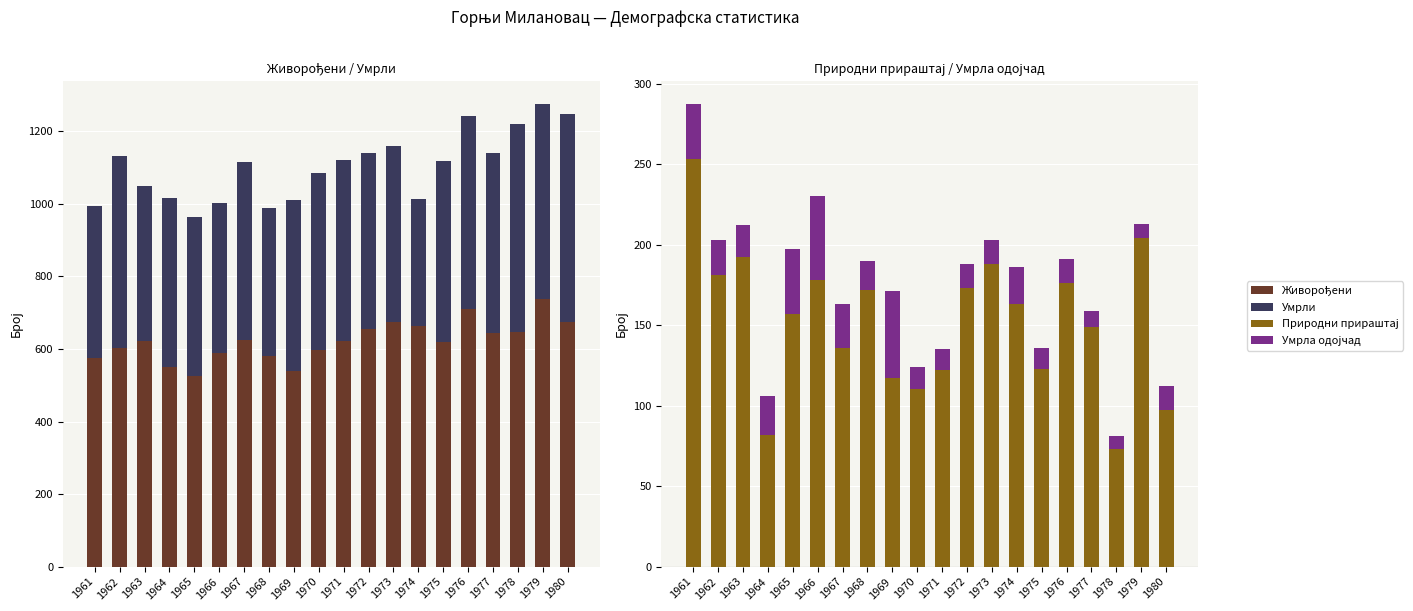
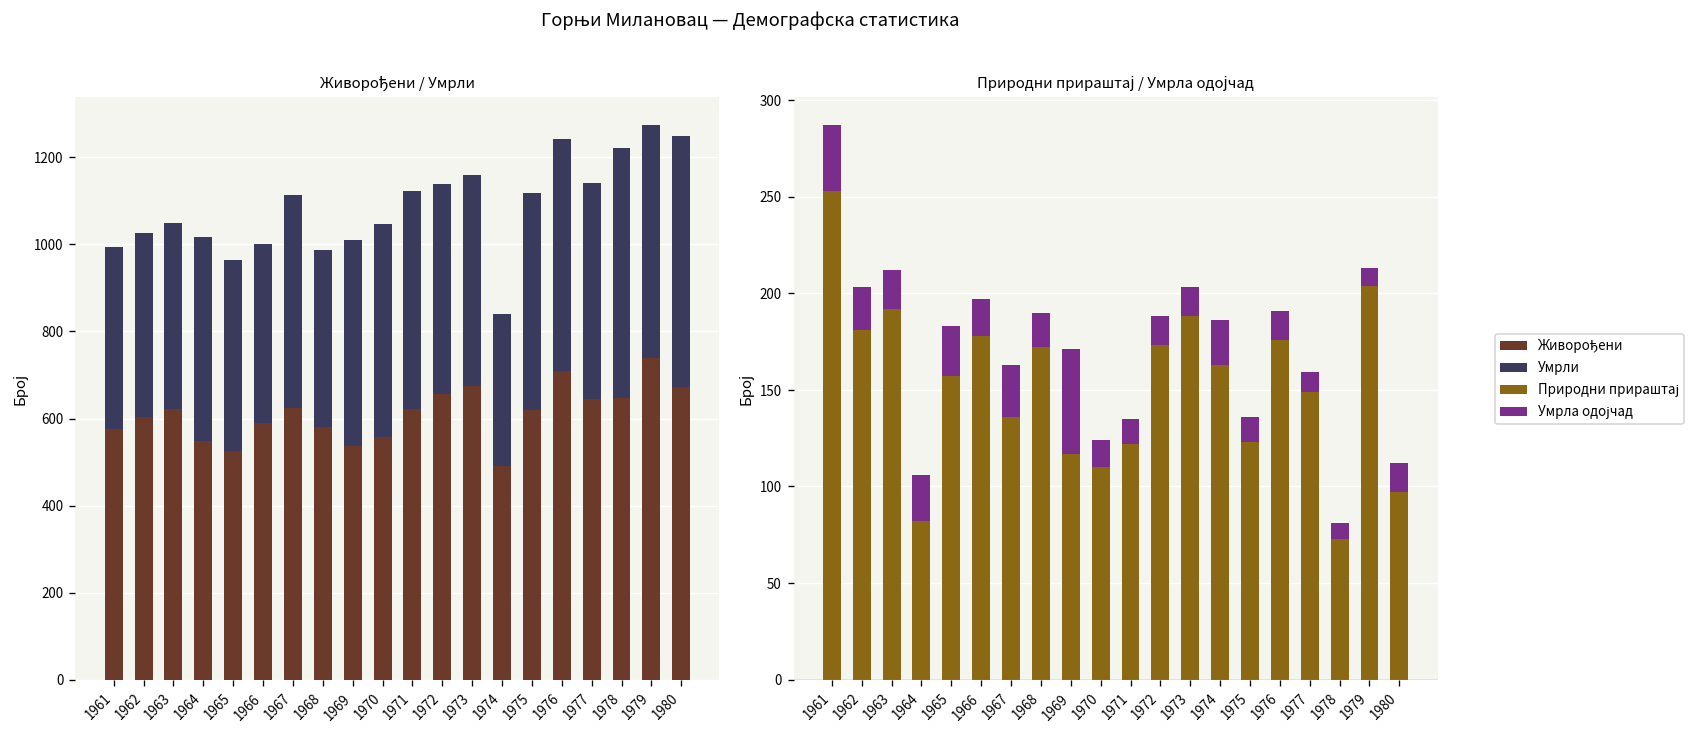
  {
    "Живорођени / Умрли": {
      "Живорођени": {
        "1961": 580,
        "1962": 600,
        "1963": 620,
        "1964": 550,
        "1965": 530,
        "1966": 590,
        "1967": 630,
        "1968": 580,
        "1969": 540,
-       "1970": 600,
+       "1970": 560,
        "1971": 620,
        "1972": 660,
        "1973": 670,
-       "1974": 660,
+       "1974": 490,
        "1975": 620,
        "1976": 710,
        "1977": 650,
        "1978": 650,
        "1979": 740,
        "1980": 670
      },
      "Умрли": {
        "1961": 420,
-       "1962": 530,
+       "1962": 420,
        "1963": 430,
        "1964": 470,
        "1965": 440,
        "1966": 410,
        "1967": 490,
        "1968": 410,
        "1969": 470,
        "1970": 490,
        "1971": 500,
        "1972": 480,
        "1973": 490,
        "1974": 350,
        "1975": 500,
        "1976": 530,
        "1977": 500,
        "1978": 570,
        "1979": 540,
        "1980": 580
      }
    },
    "Природни прираштај / Умрла одојчад": {
      "Умрла одојчад": {
        "1961": 34,
        "1962": 22,
        "1963": 20,
        "1964": 24,
-       "1965": 40,
-       "1966": 52,
+       "1965": 26,
+       "1966": 19,
        "1967": 27,
        "1968": 18,
        "1969": 54,
        "1970": 14,
        "1971": 13,
        "1972": 15,
        "1973": 15,
        "1974": 23,
        "1975": 13,
        "1976": 15,
        "1977": 10,
        "1978": 8,
        "1979": 9,
        "1980": 15
      }
    }
  }
